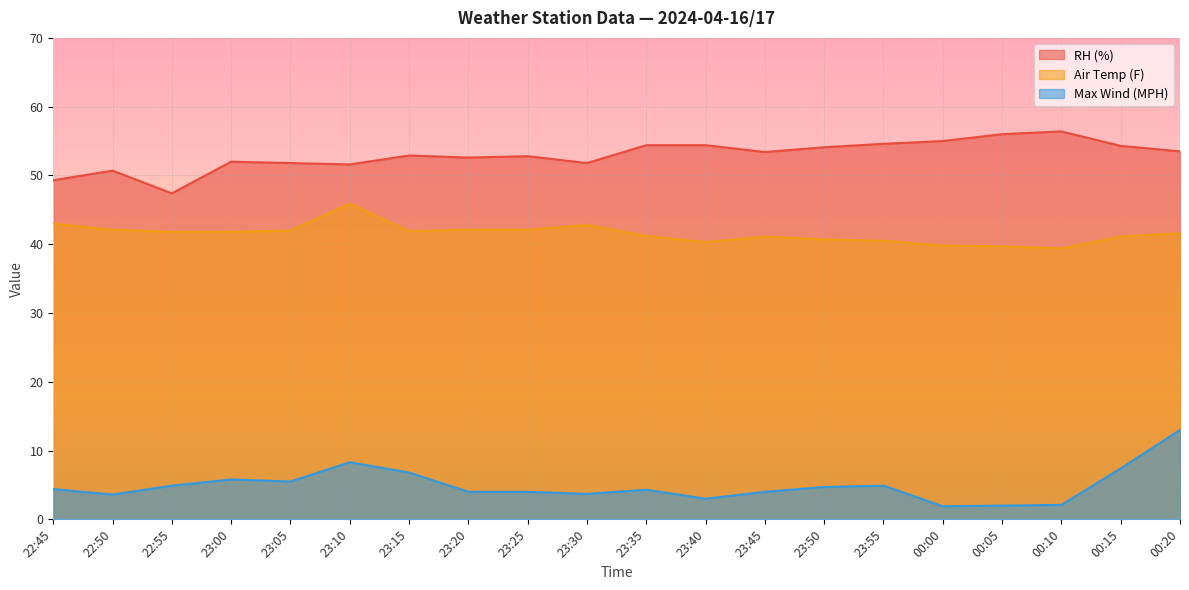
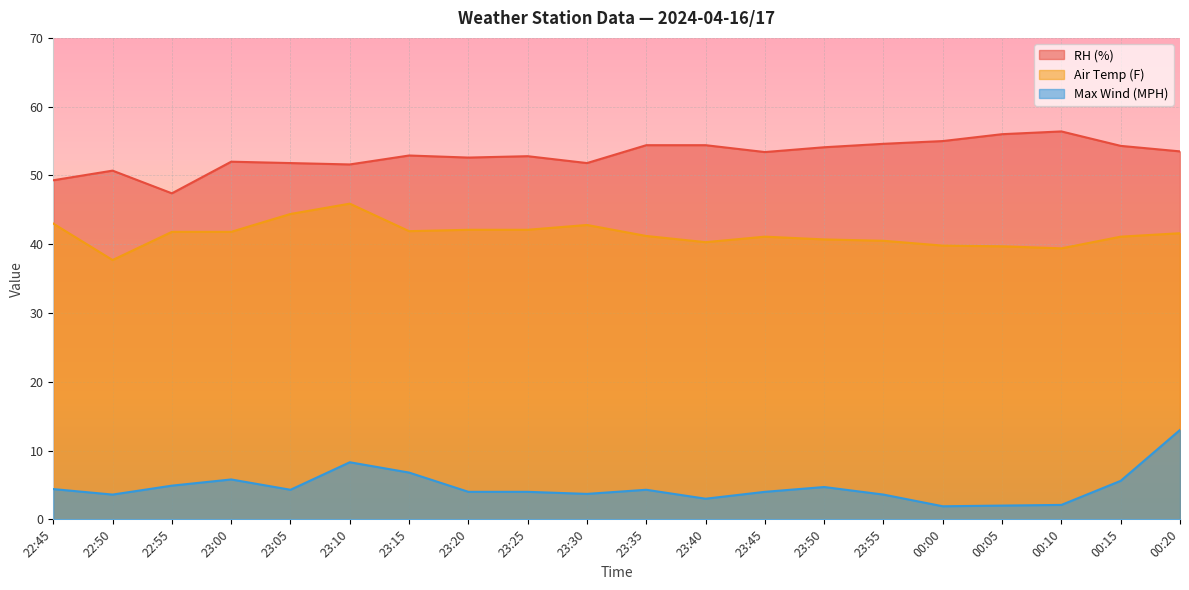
  {
    "RH (%)": {
      "22:45": 49,
      "22:50": 51,
      "22:55": 47,
      "23:00": 52,
      "23:05": 52,
      "23:10": 52,
      "23:15": 53,
      "23:20": 53,
      "23:25": 53,
      "23:30": 52,
      "23:35": 54,
      "23:40": 54,
      "23:45": 53,
      "23:50": 54,
      "23:55": 55,
      "00:00": 55,
      "00:05": 56,
      "00:10": 56,
      "00:15": 54,
      "00:20": 54
    },
    "Air Temp (F)": {
      "22:45": 43,
-     "22:50": 42,
+     "22:50": 38,
      "22:55": 42,
      "23:00": 42,
-     "23:05": 42,
+     "23:05": 44,
      "23:10": 46,
      "23:15": 42,
      "23:20": 42,
      "23:25": 42,
      "23:30": 43,
      "23:35": 41,
      "23:40": 40,
      "23:45": 41,
      "23:50": 41,
      "23:55": 41,
      "00:00": 40,
      "00:05": 40,
      "00:10": 39,
      "00:15": 41,
      "00:20": 42
    },
    "Max Wind (MPH)": {
      "22:45": 4,
      "22:50": 4,
      "22:55": 5,
      "23:00": 6,
-     "23:05": 6,
+     "23:05": 4,
      "23:10": 8,
      "23:15": 7,
      "23:20": 4,
      "23:25": 4,
      "23:30": 4,
      "23:35": 4,
      "23:40": 3,
      "23:45": 4,
      "23:50": 5,
-     "23:55": 5,
+     "23:55": 4,
      "00:00": 2,
      "00:05": 2,
      "00:10": 2,
-     "00:15": 7,
+     "00:15": 6,
      "00:20": 13
    }
  }
